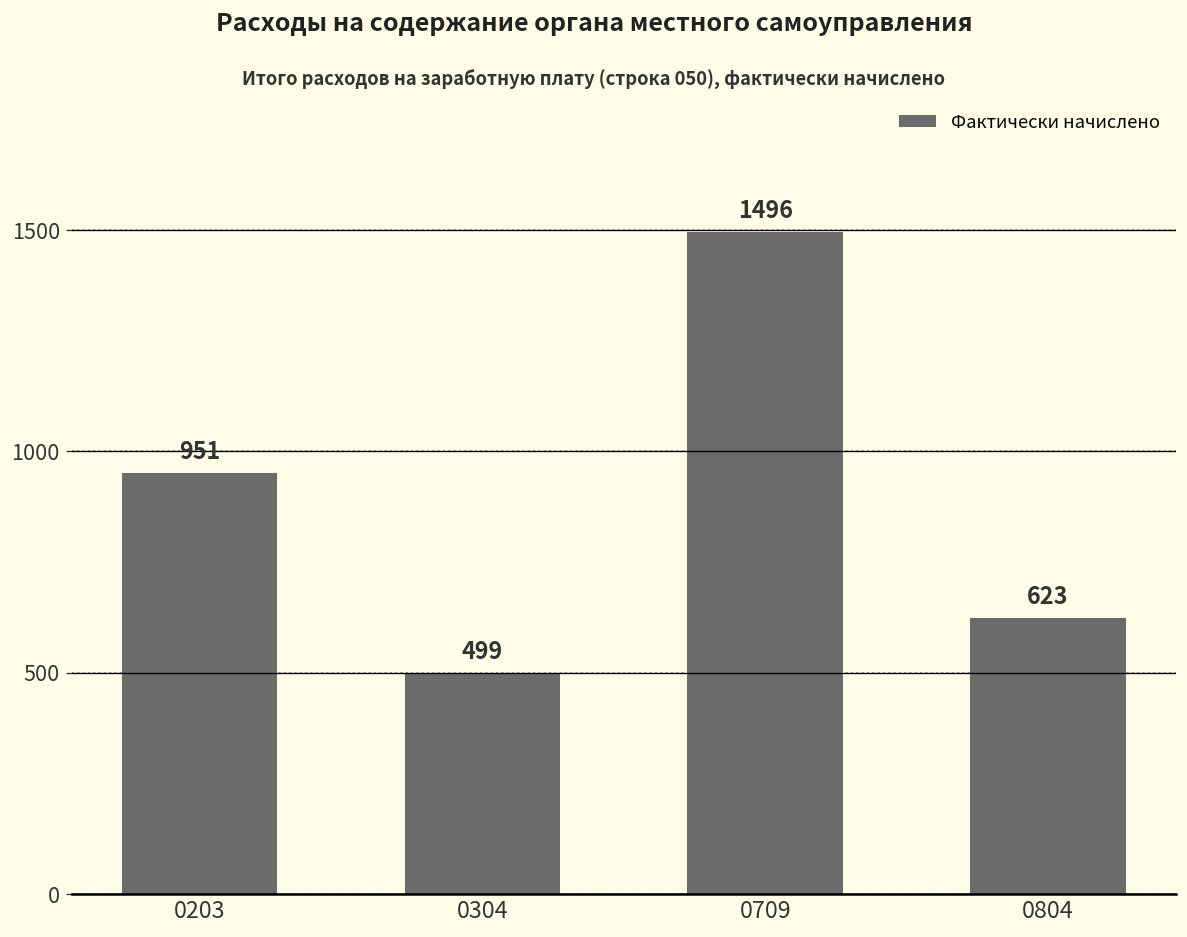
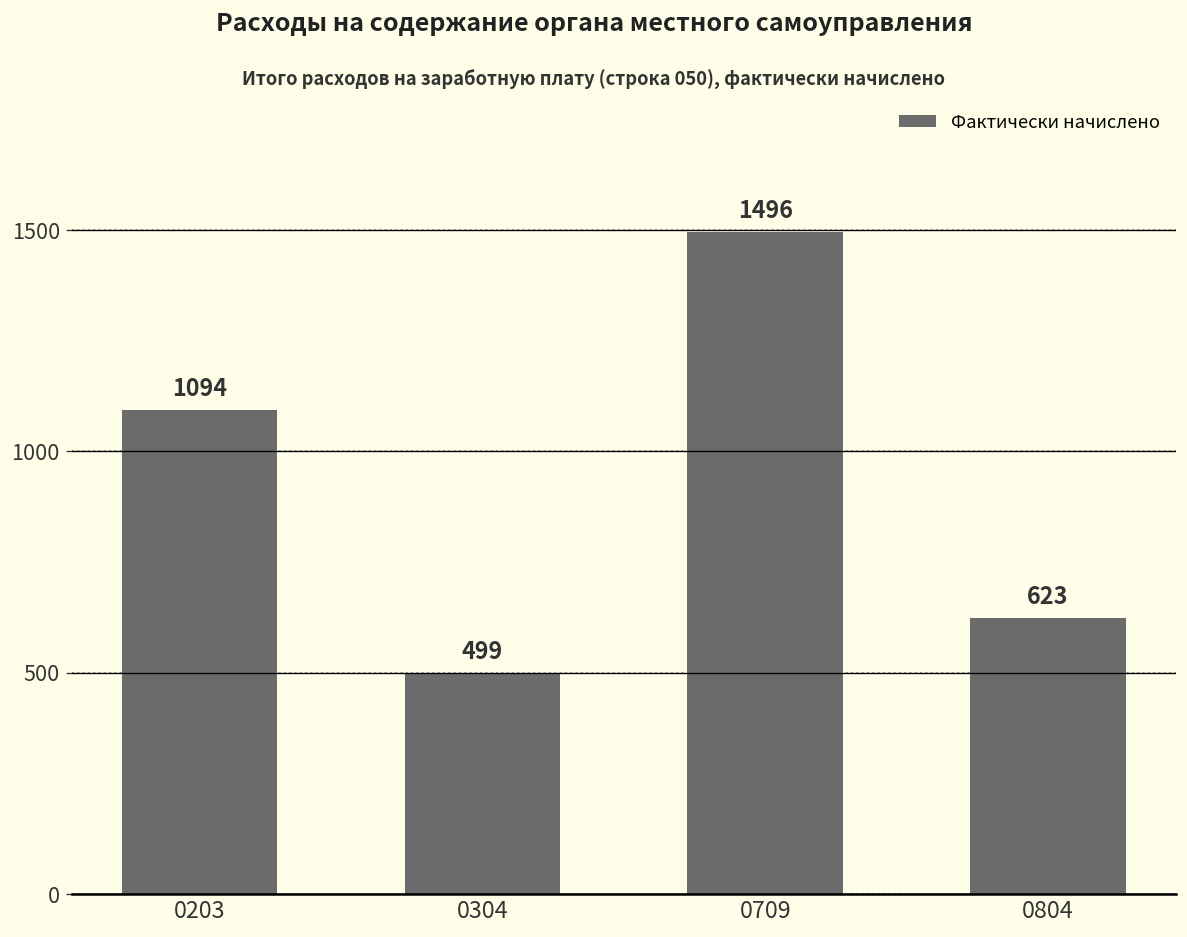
  {
-   "0203": 951,
+   "0203": 1094,
    "0304": 499,
    "0709": 1496,
    "0804": 623
  }
